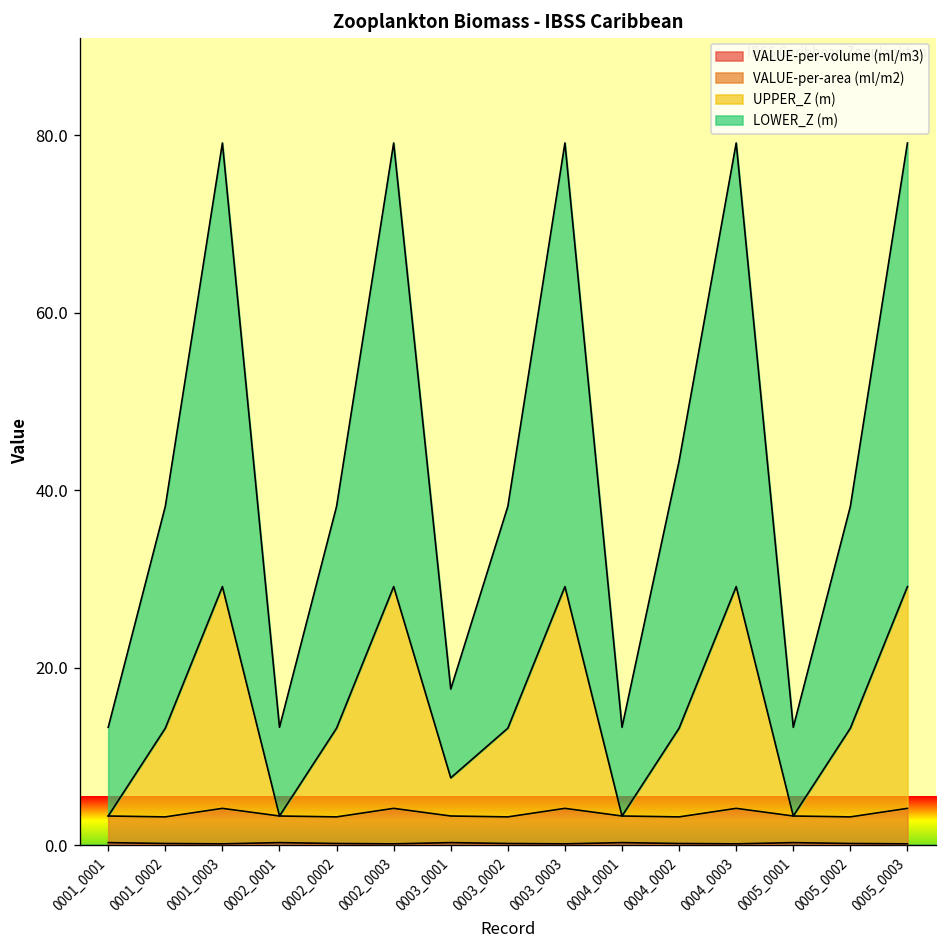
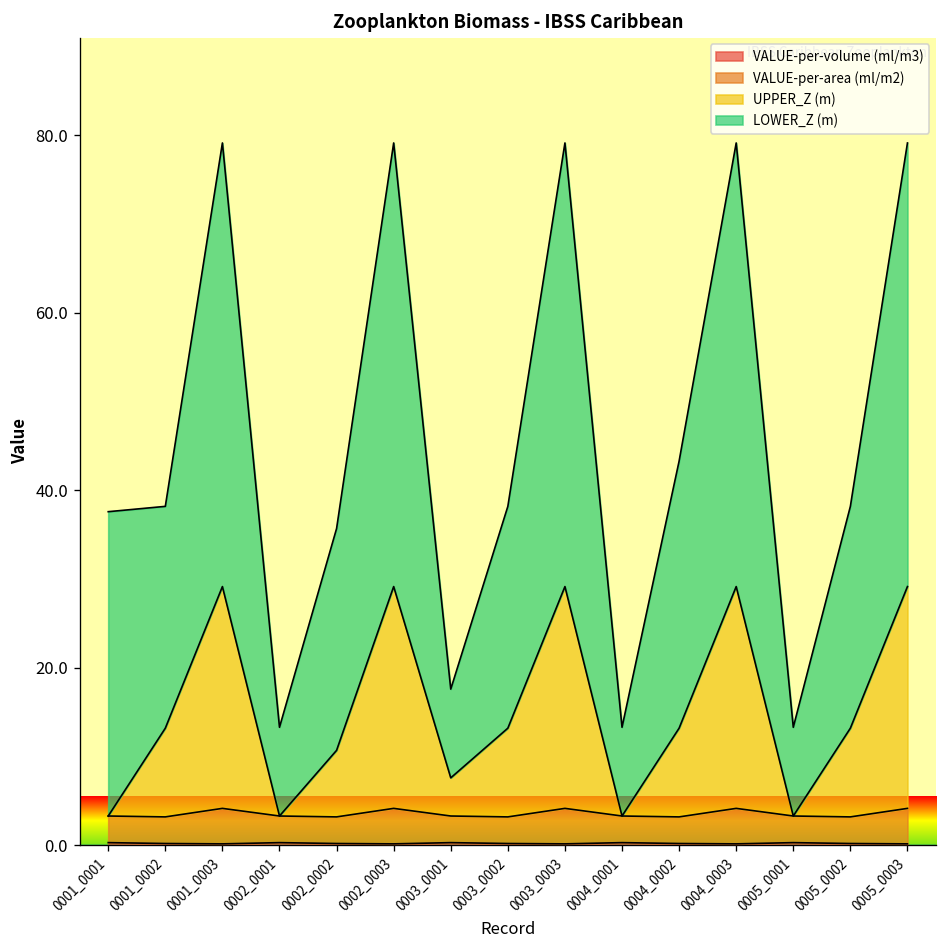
  {
    "UPPER_Z (m)": {
      "0001_0002": 10,
      "0001_0003": 25,
-     "0002_0002": 10,
+     "0002_0002": 7,
      "0002_0003": 25,
      "0003_0001": 4,
      "0003_0002": 10,
      "0003_0003": 25,
      "0004_0002": 10,
      "0004_0003": 25,
      "0005_0002": 10,
      "0005_0003": 25
    },
    "LOWER_Z (m)": {
-     "0001_0001": 10,
+     "0001_0001": 34,
      "0001_0002": 25,
      "0001_0003": 50,
      "0002_0001": 10,
      "0002_0002": 25,
      "0002_0003": 50,
      "0003_0001": 10,
      "0003_0002": 25,
      "0003_0003": 50,
      "0004_0001": 10,
      "0004_0002": 30,
      "0004_0003": 50,
      "0005_0001": 10,
      "0005_0002": 25,
      "0005_0003": 50
    }
  }
